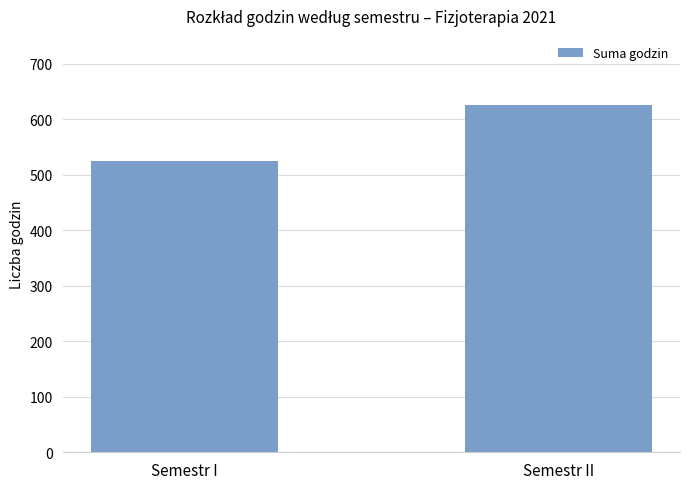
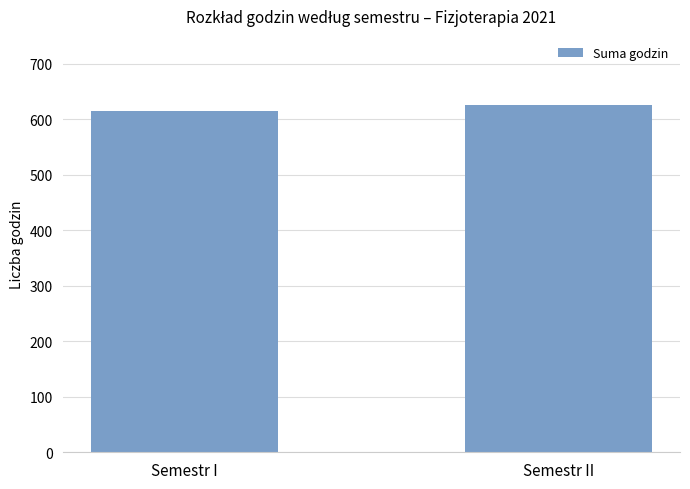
  {
-   "Semestr I": 520,
+   "Semestr I": 620,
    "Semestr II": 630
  }
